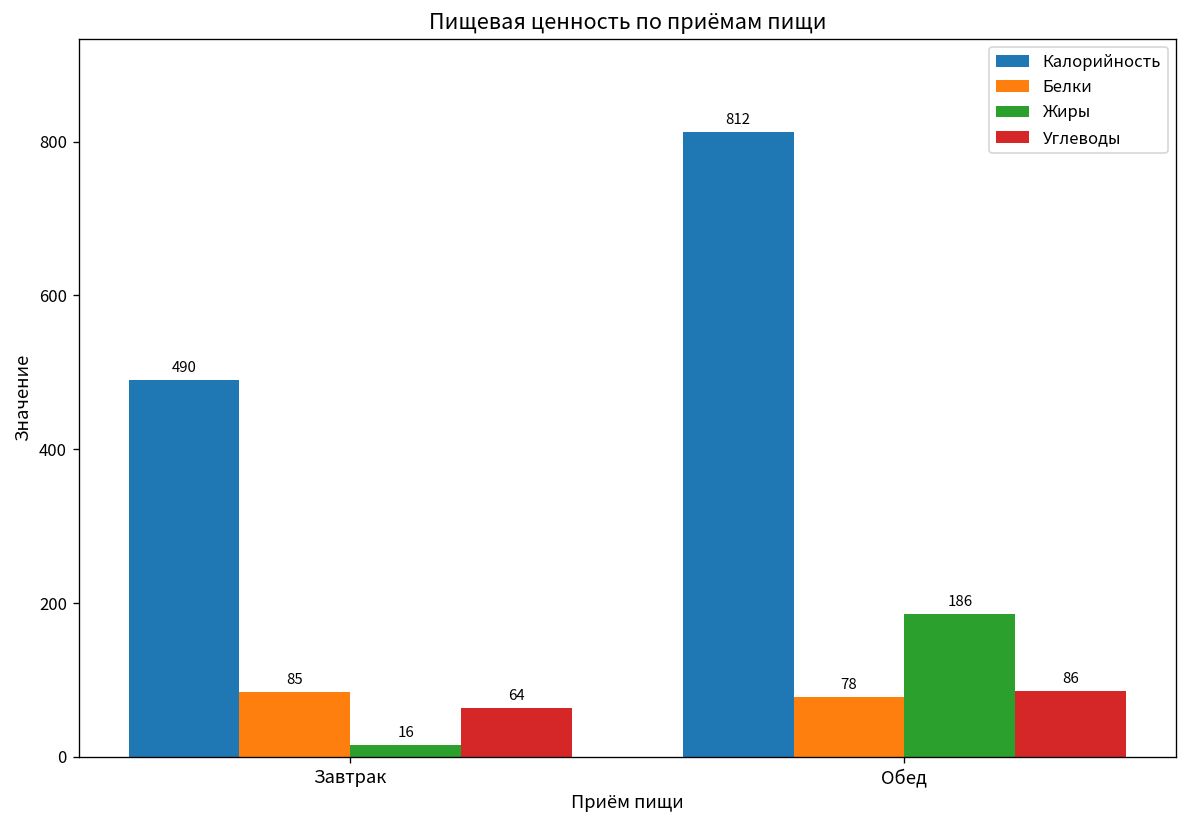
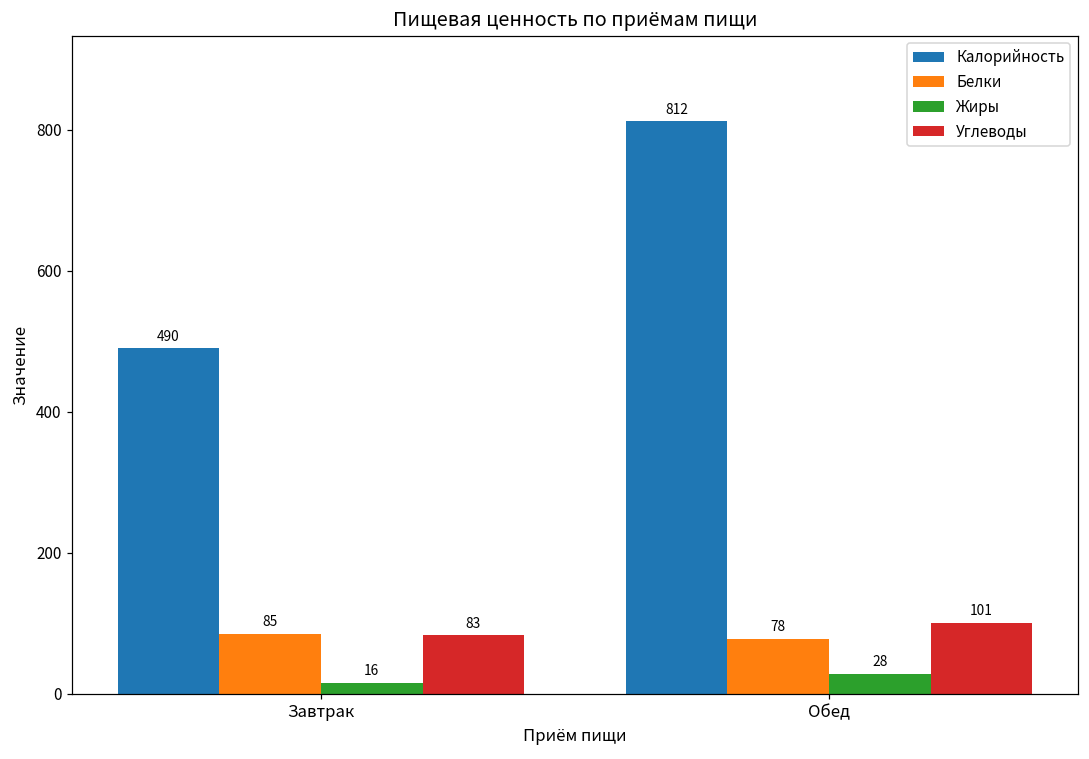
  {
    "Калорийность": {
      "Завтрак": 490,
      "Обед": 812
    },
    "Белки": {
      "Завтрак": 85,
      "Обед": 78
    },
    "Жиры": {
      "Завтрак": 16,
-     "Обед": 186
+     "Обед": 28
    },
    "Углеводы": {
-     "Завтрак": 64,
-     "Обед": 86
+     "Завтрак": 83,
+     "Обед": 101
    }
  }
